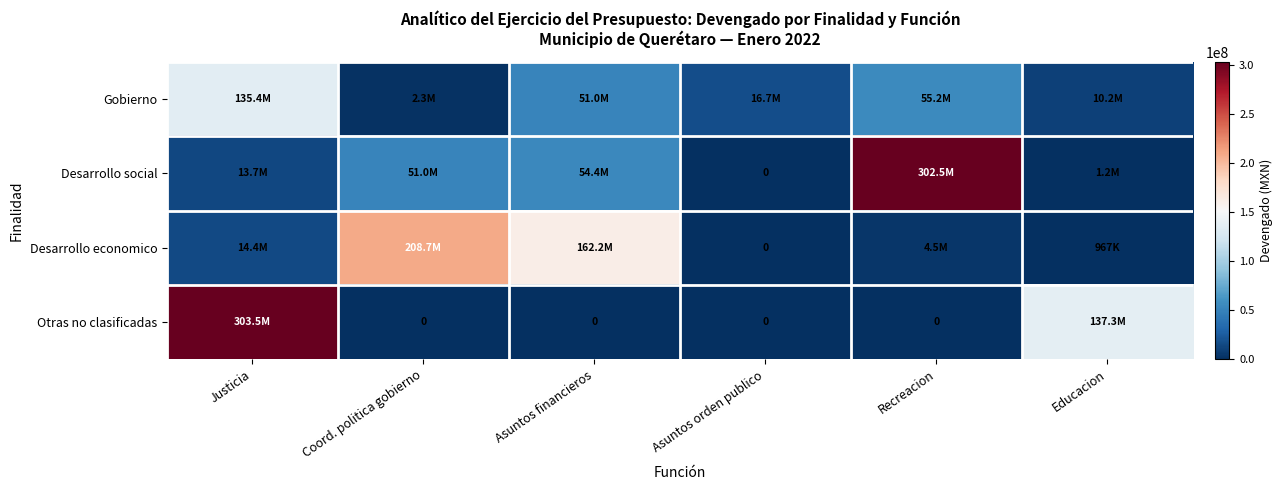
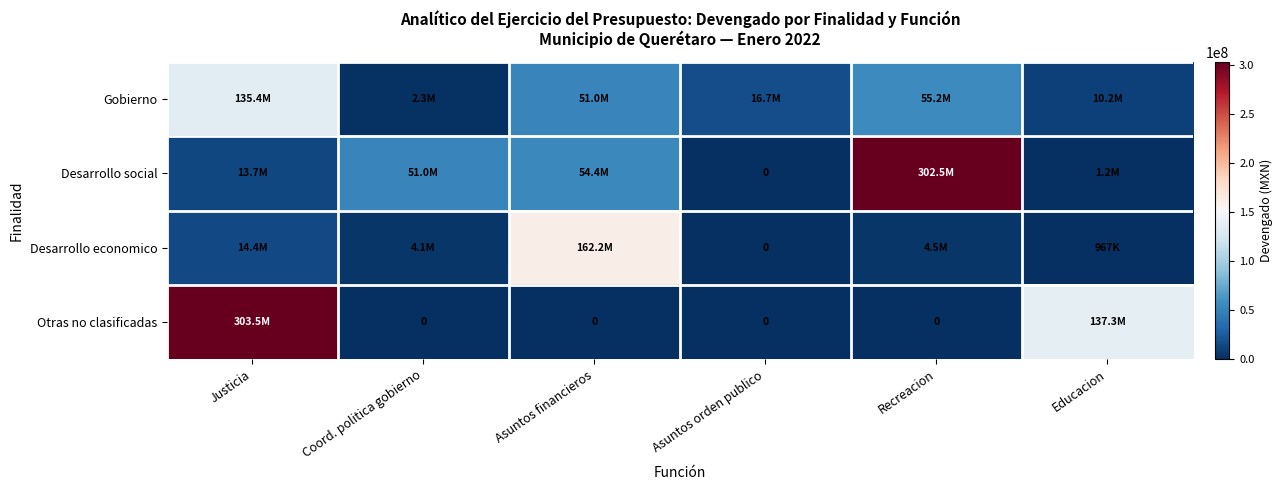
  {
    "Gobierno": {
      "Justicia": "135.4M",
      "Coord. politica gobierno": "2.3M",
      "Asuntos financieros": "51.0M",
      "Asuntos orden publico": "16.7M",
      "Recreacion": "55.2M",
      "Educacion": "10.2M"
    },
    "Desarrollo social": {
      "Justicia": "13.7M",
      "Coord. politica gobierno": "51.0M",
      "Asuntos financieros": "54.4M",
      "Asuntos orden publico": "0",
      "Recreacion": "302.5M",
      "Educacion": "1.2M"
    },
    "Desarrollo economico": {
      "Justicia": "14.4M",
-     "Coord. politica gobierno": "208.7M",
+     "Coord. politica gobierno": "4.1M",
      "Asuntos financieros": "162.2M",
      "Asuntos orden publico": "0",
      "Recreacion": "4.5M",
      "Educacion": "967K"
    },
    "Otras no clasificadas": {
      "Justicia": "303.5M",
      "Coord. politica gobierno": "0",
      "Asuntos financieros": "0",
      "Asuntos orden publico": "0",
      "Recreacion": "0",
      "Educacion": "137.3M"
    }
  }
